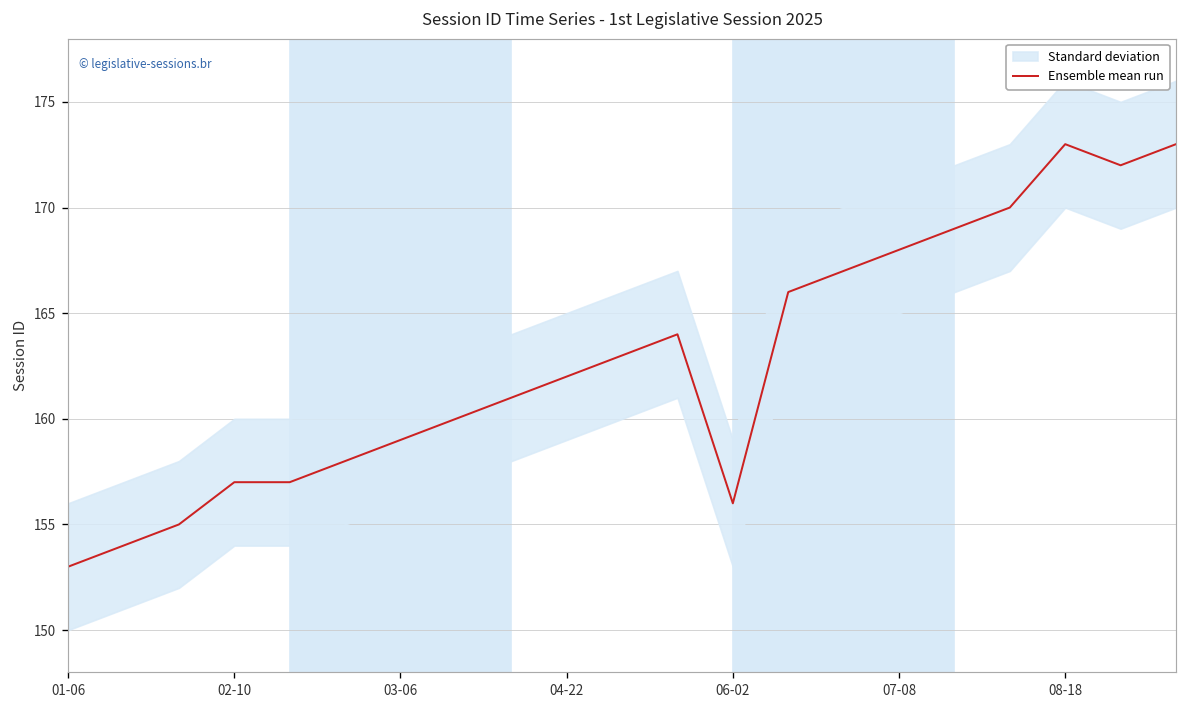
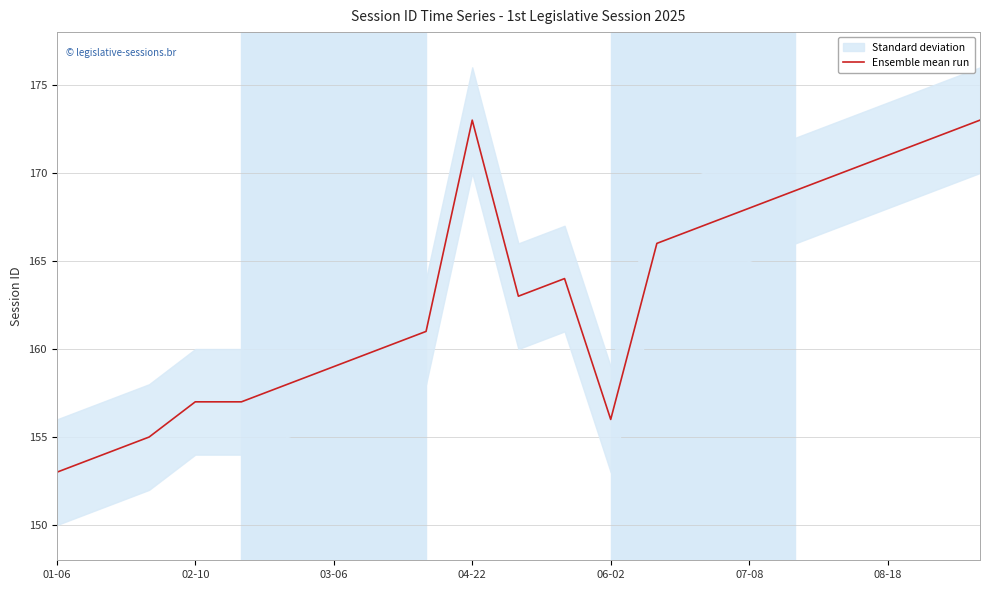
  {
    "Ensemble mean run": {
      "01-06": 153,
      "02-10": 157,
      "03-06": 159,
-     "04-22": 162,
+     "04-22": 173,
      "06-02": 156,
      "07-08": 168,
-     "08-18": 173
+     "08-18": 171
    }
  }
